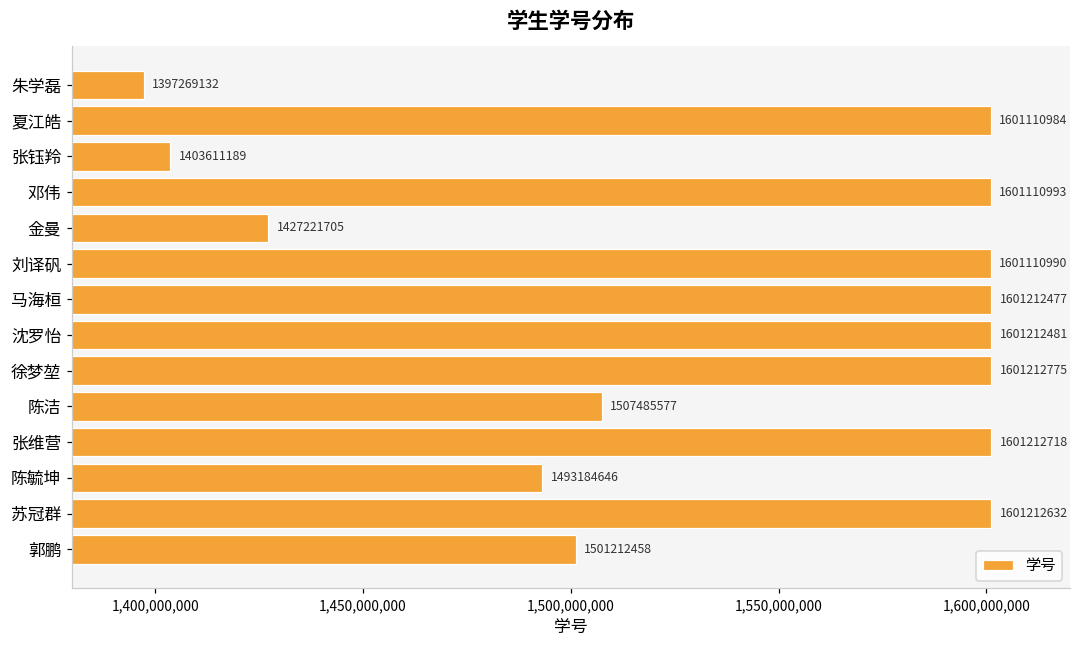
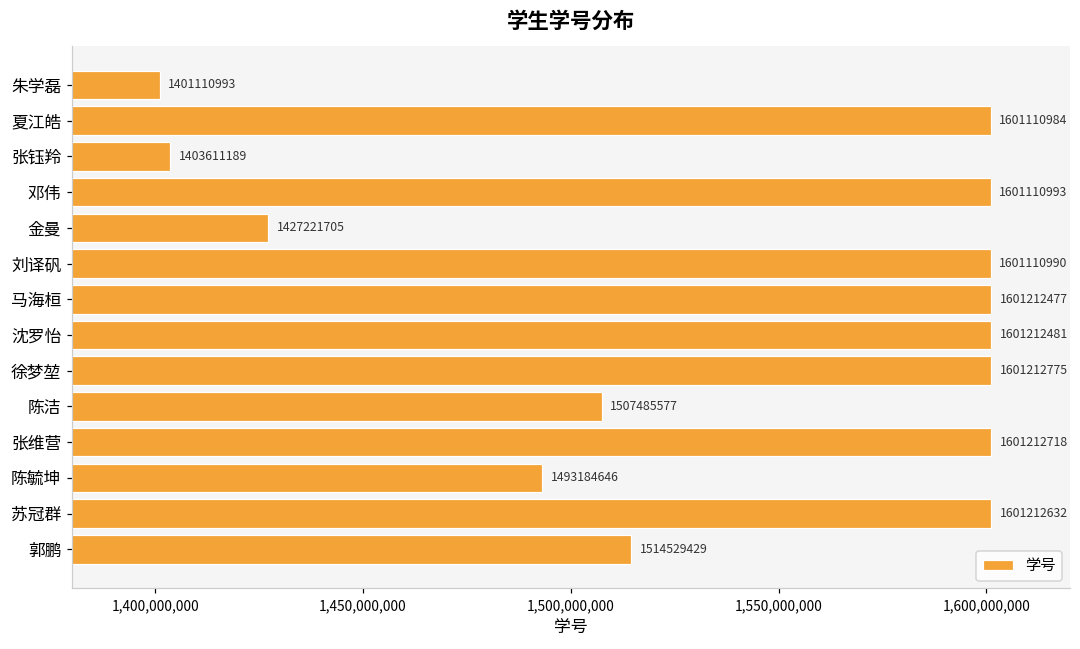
  {
-   "朱学磊": 1397269132,
+   "朱学磊": 1401110993,
    "夏江皓": 1601110984,
    "张钰羚": 1403611189,
    "邓伟": 1601110993,
    "金曼": 1427221705,
    "刘译矾": 1601110990,
    "马海桓": 1601212477,
    "沈罗怡": 1601212481,
    "徐梦堃": 1601212775,
    "陈洁": 1507485577,
    "张维营": 1601212718,
    "陈毓坤": 1493184646,
    "苏冠群": 1601212632,
-   "郭鹏": 1501212458
+   "郭鹏": 1514529429
  }
